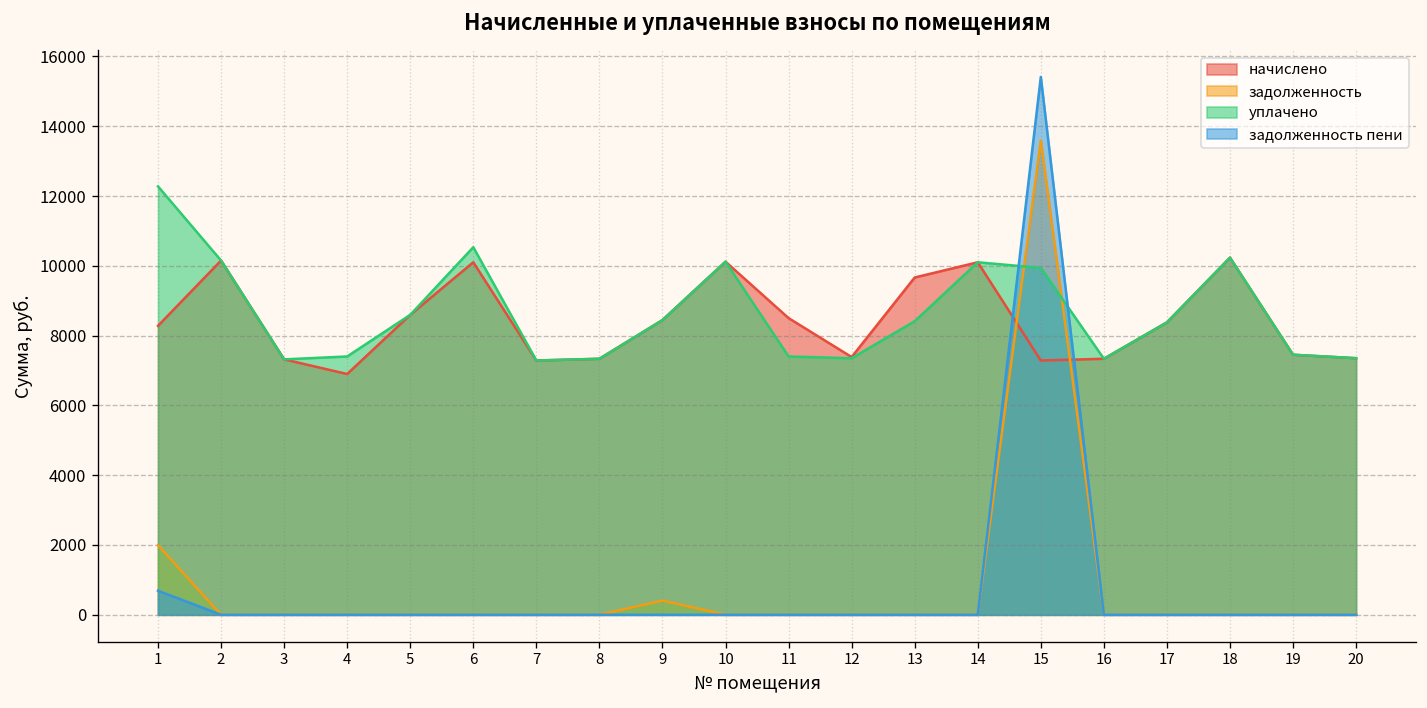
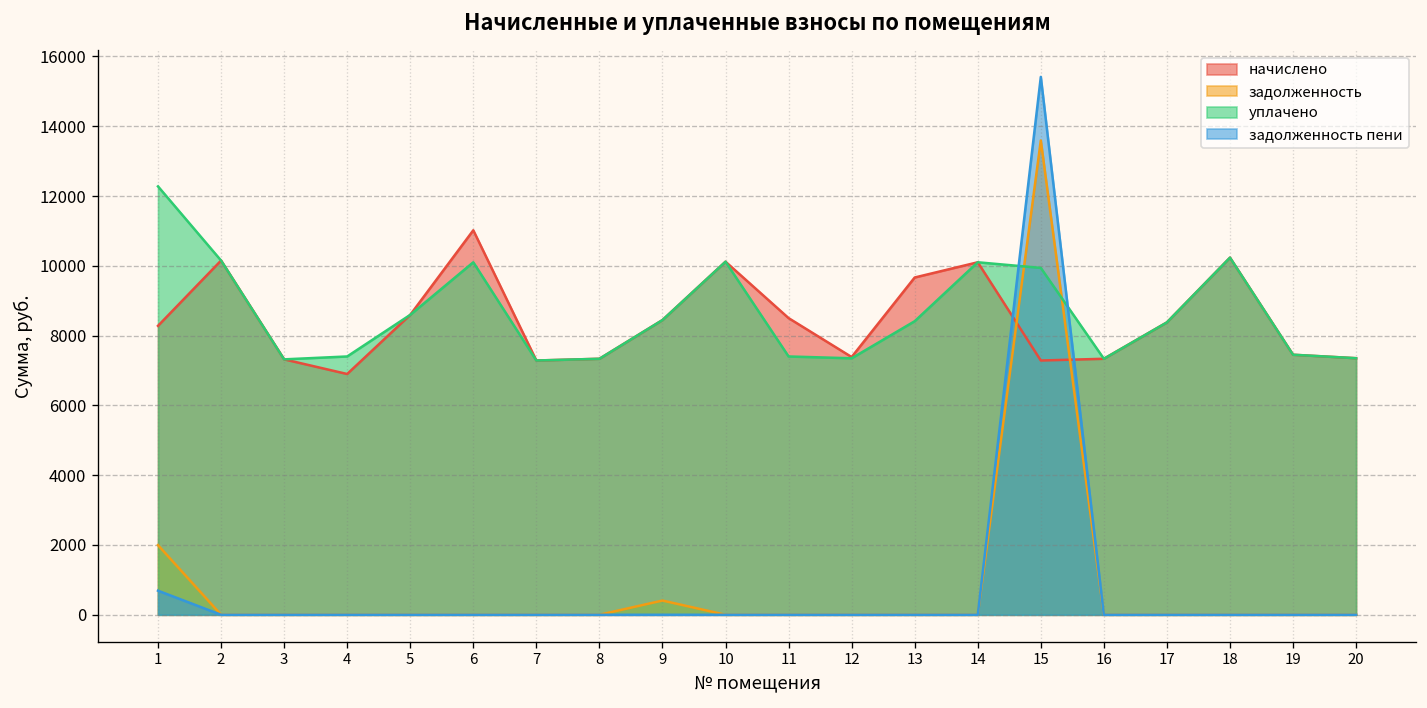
  {
    "начислено": {
      "1": 8300,
      "4": 6900,
-     "6": 10100,
+     "6": 11000,
      "11": 8500,
      "13": 9700,
      "15": 7300
    },
    "задолженность": {
      "1": 2000,
      "9": 400,
      "15": 13600
    },
    "уплачено": {
      "1": 12300,
      "4": 7400,
-     "6": 10500,
+     "6": 10100,
      "11": 7400,
      "13": 8400,
      "15": 9900
    },
    "задолженность пени": {
      "1": 700,
      "9": 0,
      "15": 15400
    }
  }
